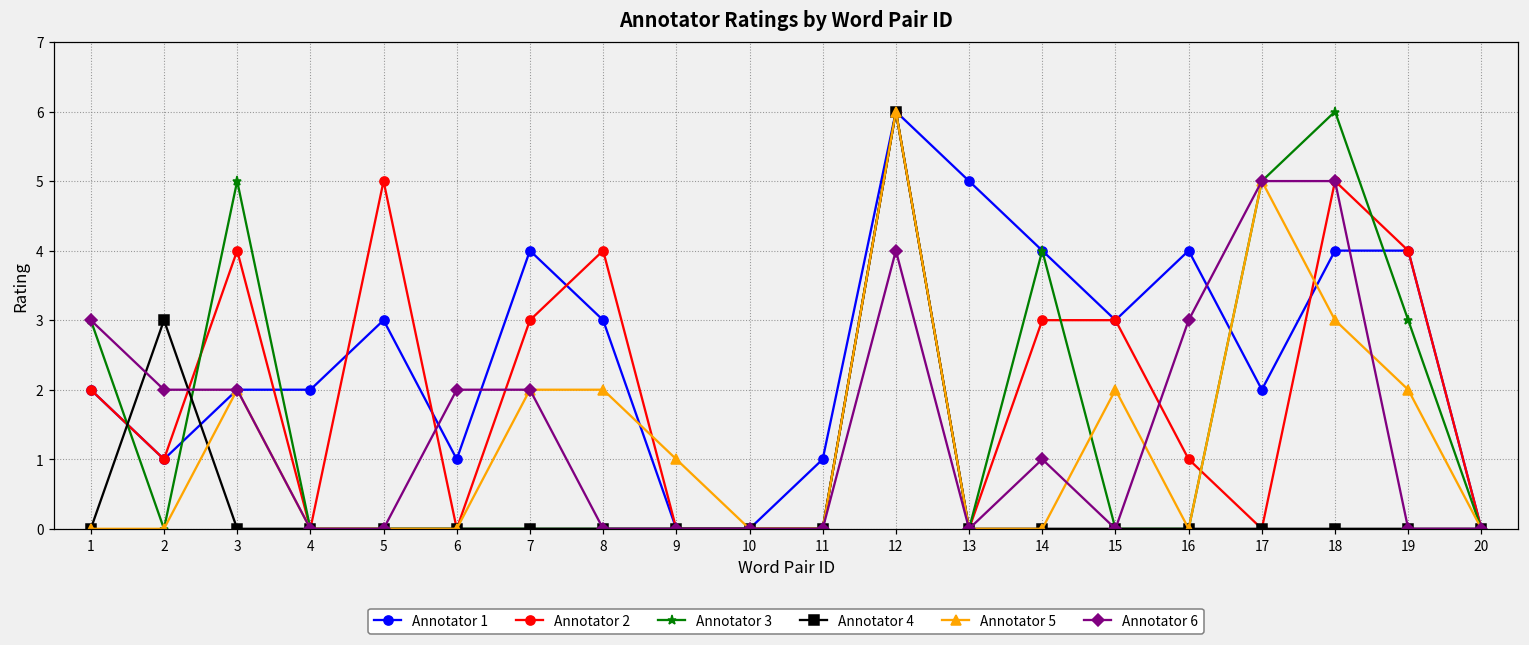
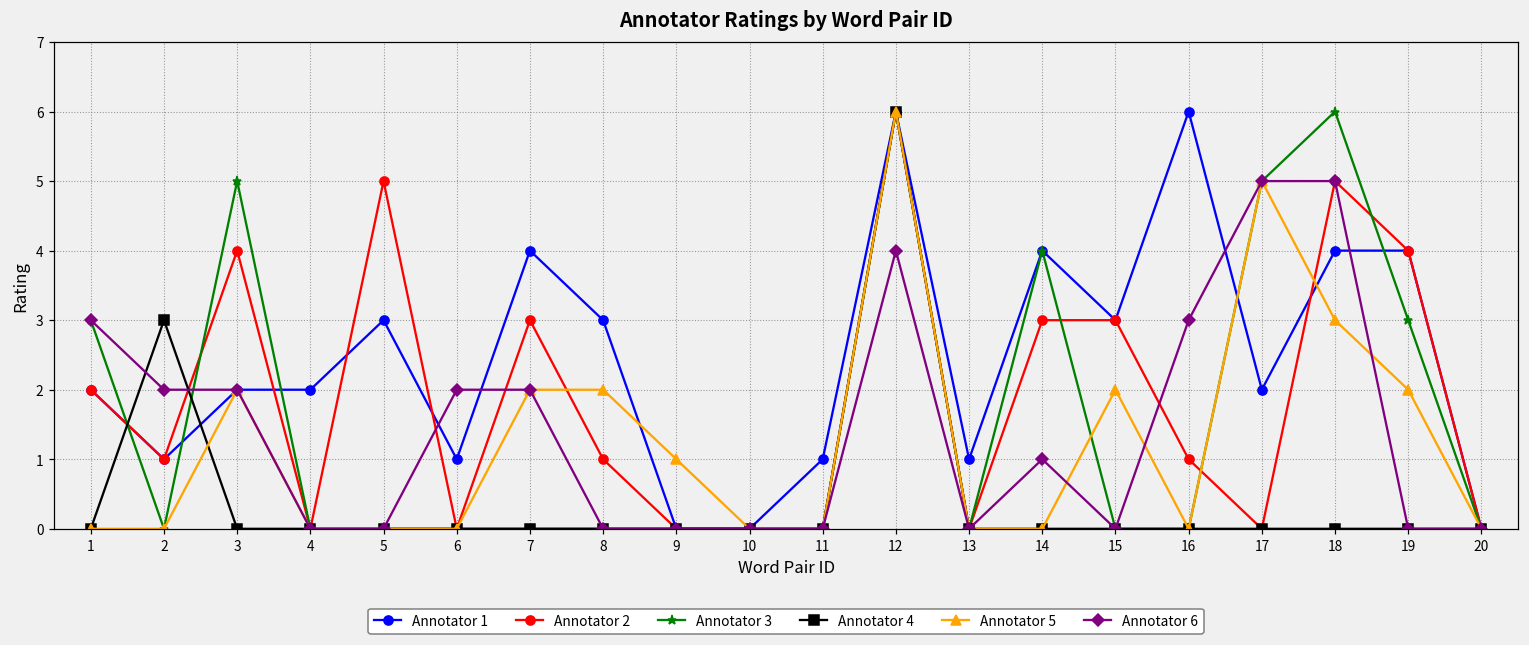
  {
    "Annotator 1": {
      "4": 2,
      "5": 3,
      "6": 1,
      "7": 4,
      "8": 3,
      "11": 1,
-     "13": 5,
-     "16": 4,
+     "13": 1,
+     "16": 6,
      "17": 2,
      "18": 4
    },
    "Annotator 2": {
      "3": 4,
      "5": 5,
      "7": 3,
-     "8": 4,
+     "8": 1,
      "14": 3,
      "16": 1
    },
    "Annotator 3": {
      "3": 5,
      "18": 6,
      "19": 3
    },
    "Annotator 4": {
      "2": 3,
      "3": 0,
      "18": 0
    },
    "Annotator 5": {
      "8": 2,
      "9": 1,
      "15": 2,
      "18": 3,
      "19": 2
    },
    "Annotator 6": {
      "2": 2,
      "6": 2,
      "12": 4,
      "14": 1,
      "16": 3
    }
  }
